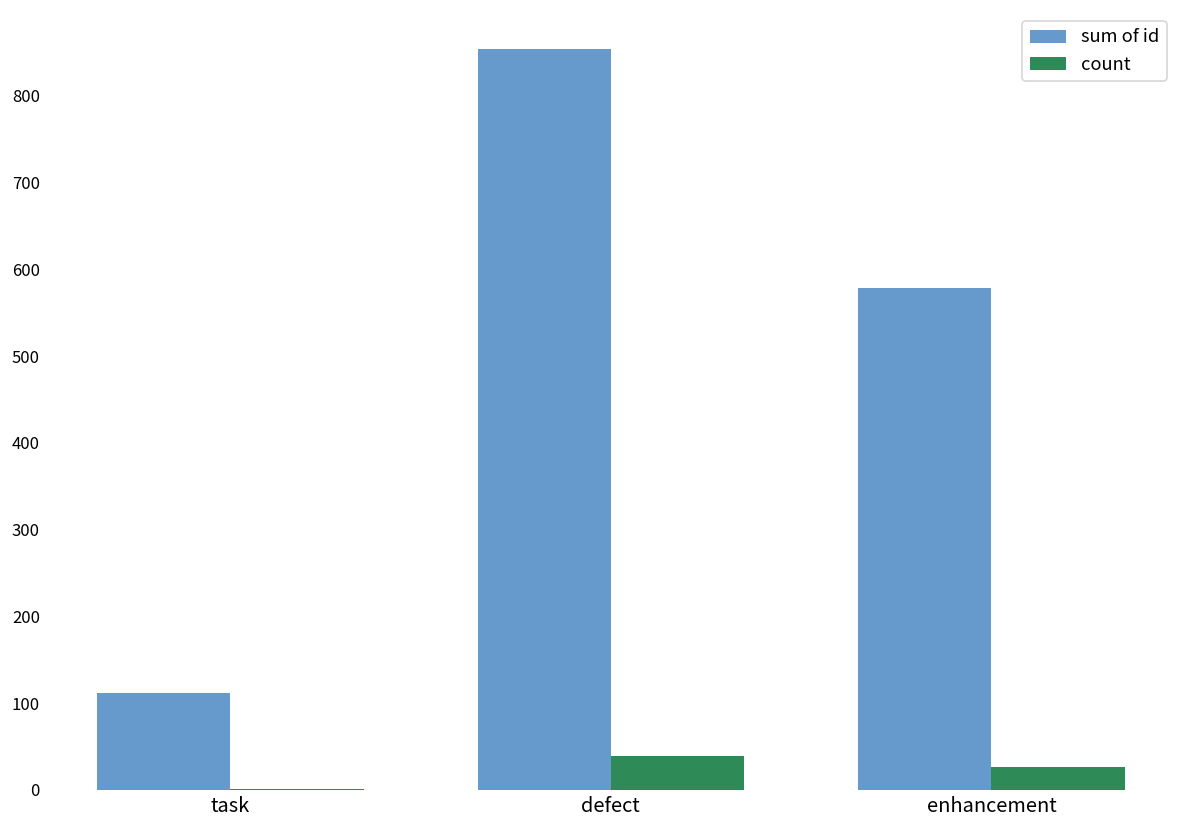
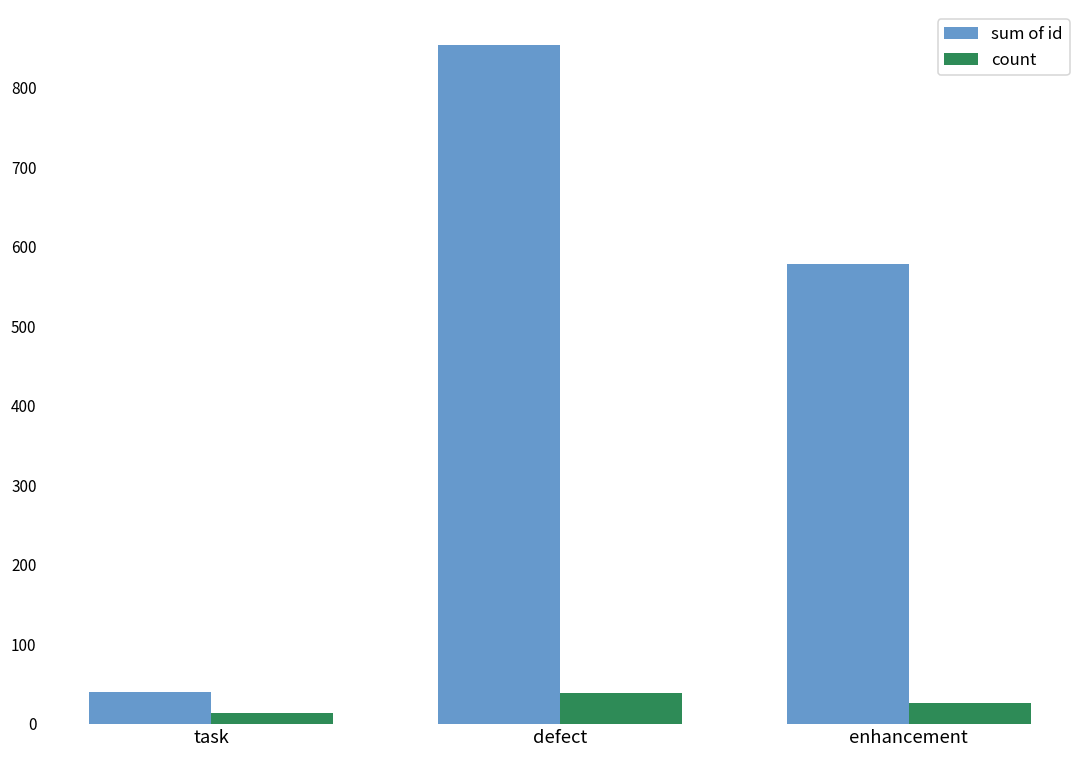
  {
    "sum of id": {
-     "task": 110,
+     "task": 40,
      "defect": 850,
      "enhancement": 580
    },
    "count": {
-     "task": 0,
+     "task": 10,
      "defect": 40,
      "enhancement": 30
    }
  }
